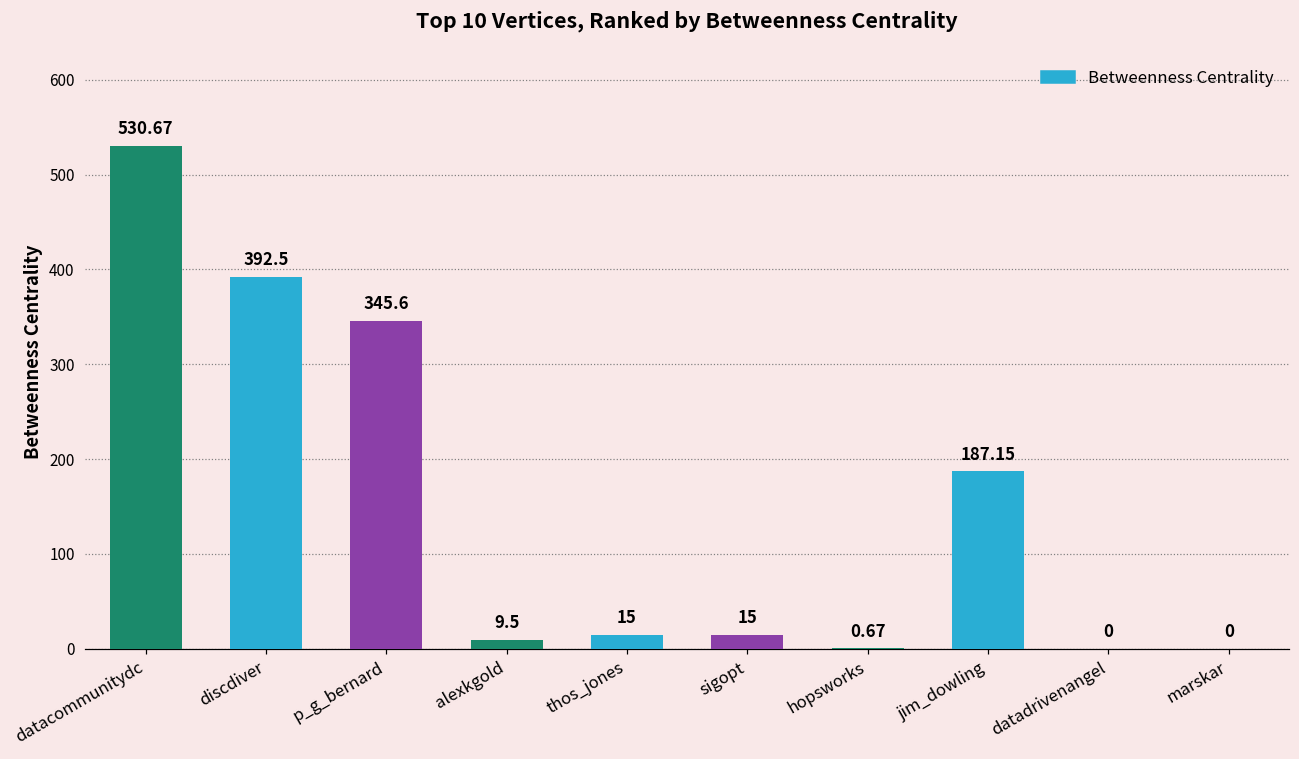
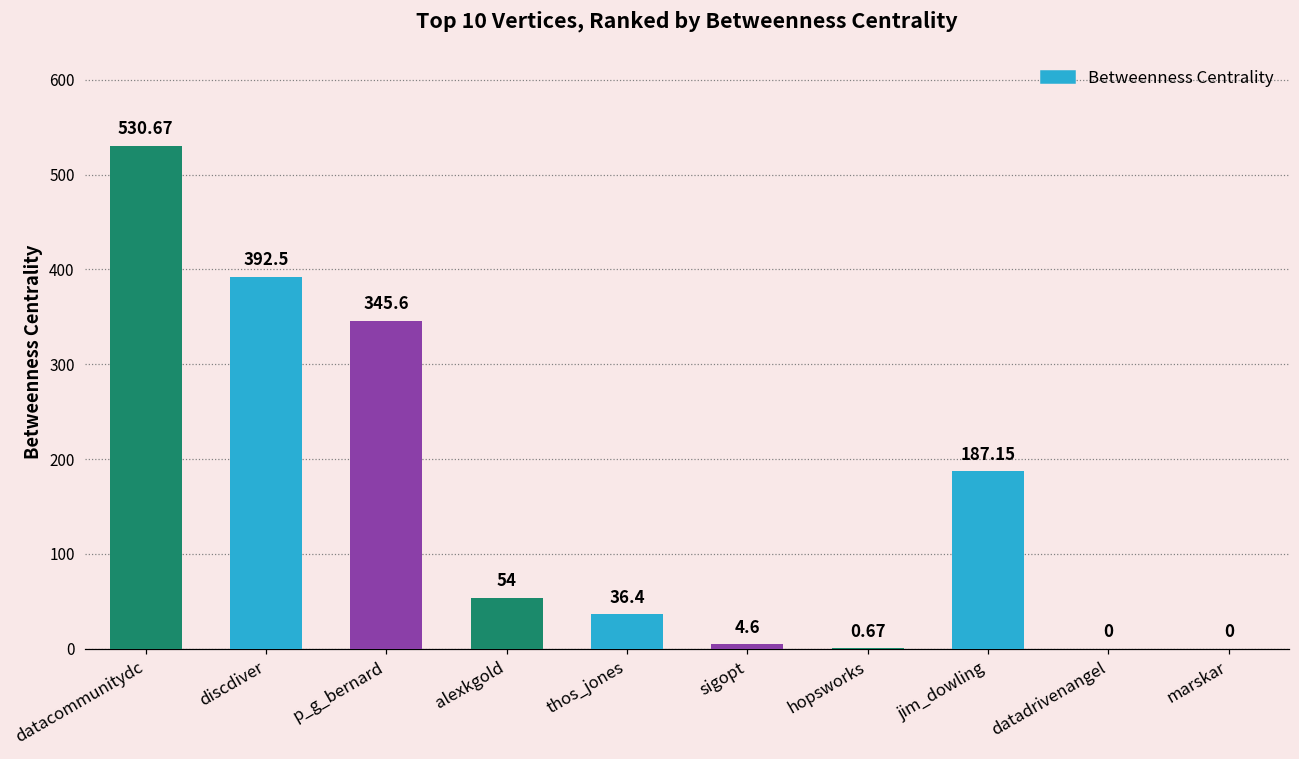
  {
    "datacommunitydc": 530.67,
    "discdiver": 392.5,
    "p_g_bernard": 345.6,
-   "alexkgold": 9.5,
-   "thos_jones": 15,
-   "sigopt": 15,
+   "alexkgold": 54,
+   "thos_jones": 36.4,
+   "sigopt": 4.6,
    "hopsworks": 0.67,
    "jim_dowling": 187.15,
    "datadrivenangel": 0,
    "marskar": 0
  }
